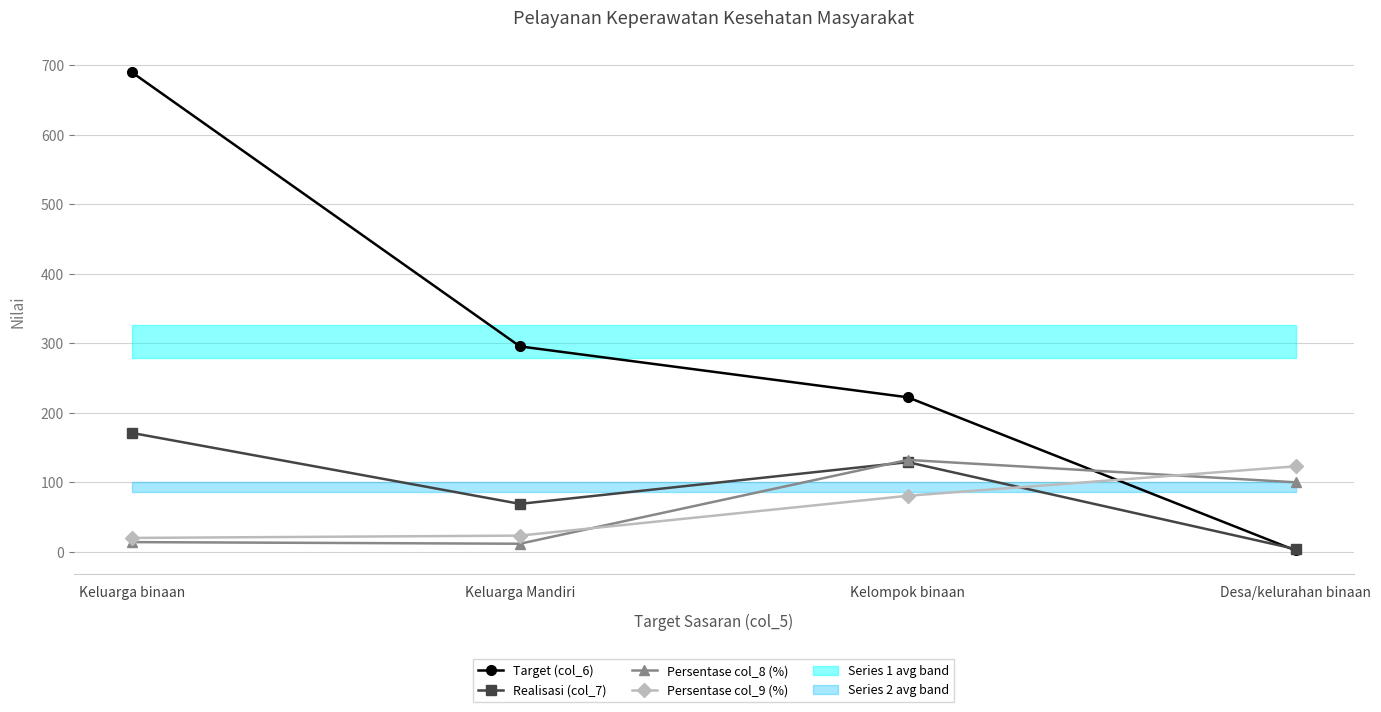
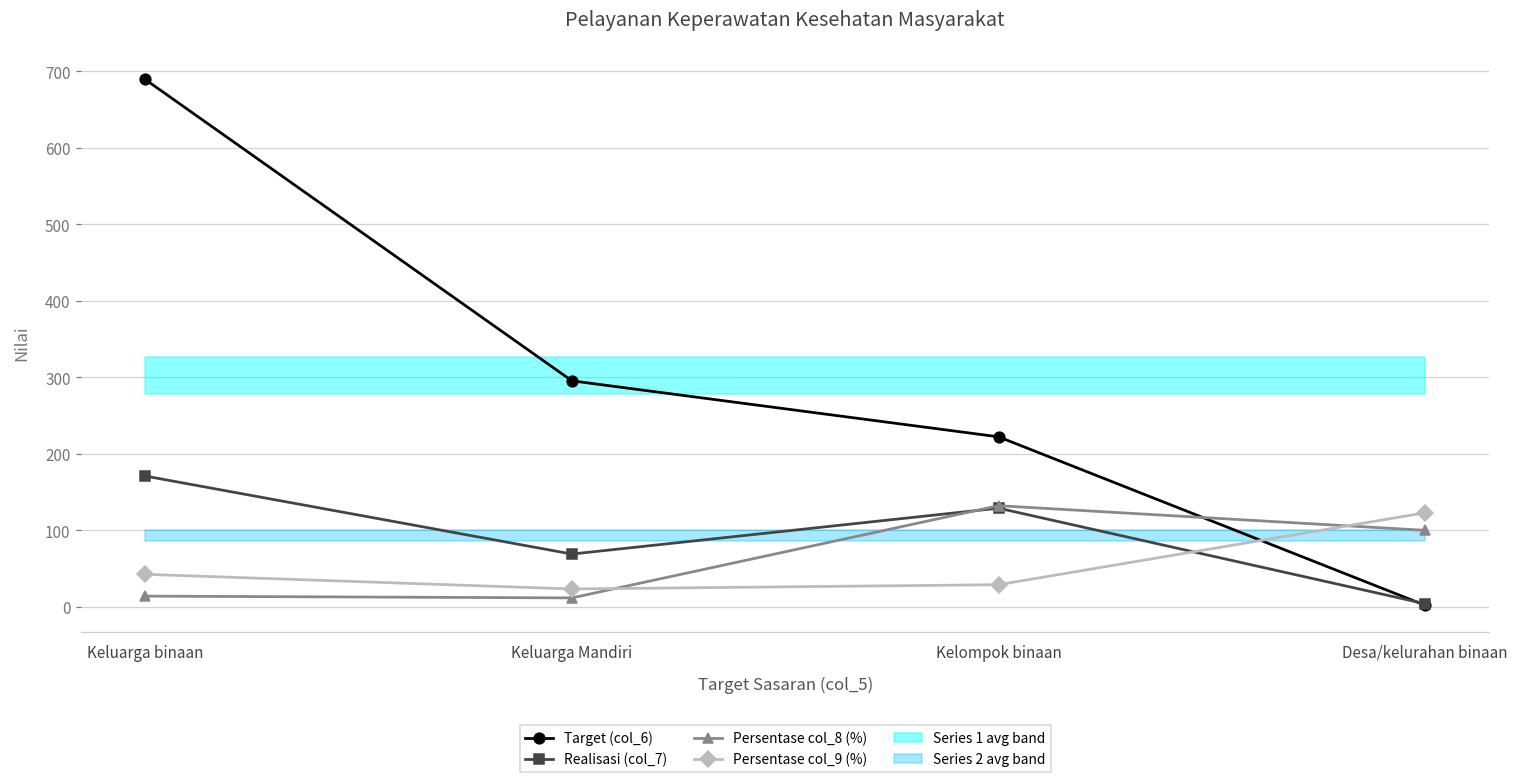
  {
    "Target (col_6)": {
      "Keluarga binaan": 690,
      "Keluarga Mandiri": 300,
      "Kelompok binaan": 220
    },
    "Realisasi (col_7)": {
      "Keluarga binaan": 170,
      "Keluarga Mandiri": 70
    },
    "Persentase col_8 (%)": {
      "Keluarga binaan": 10,
      "Keluarga Mandiri": 10
    },
    "Persentase col_9 (%)": {
-     "Keluarga binaan": 20,
+     "Keluarga binaan": 40,
      "Keluarga Mandiri": 20,
-     "Kelompok binaan": 80,
+     "Kelompok binaan": 30,
      "Desa/kelurahan binaan": 120
    }
  }
